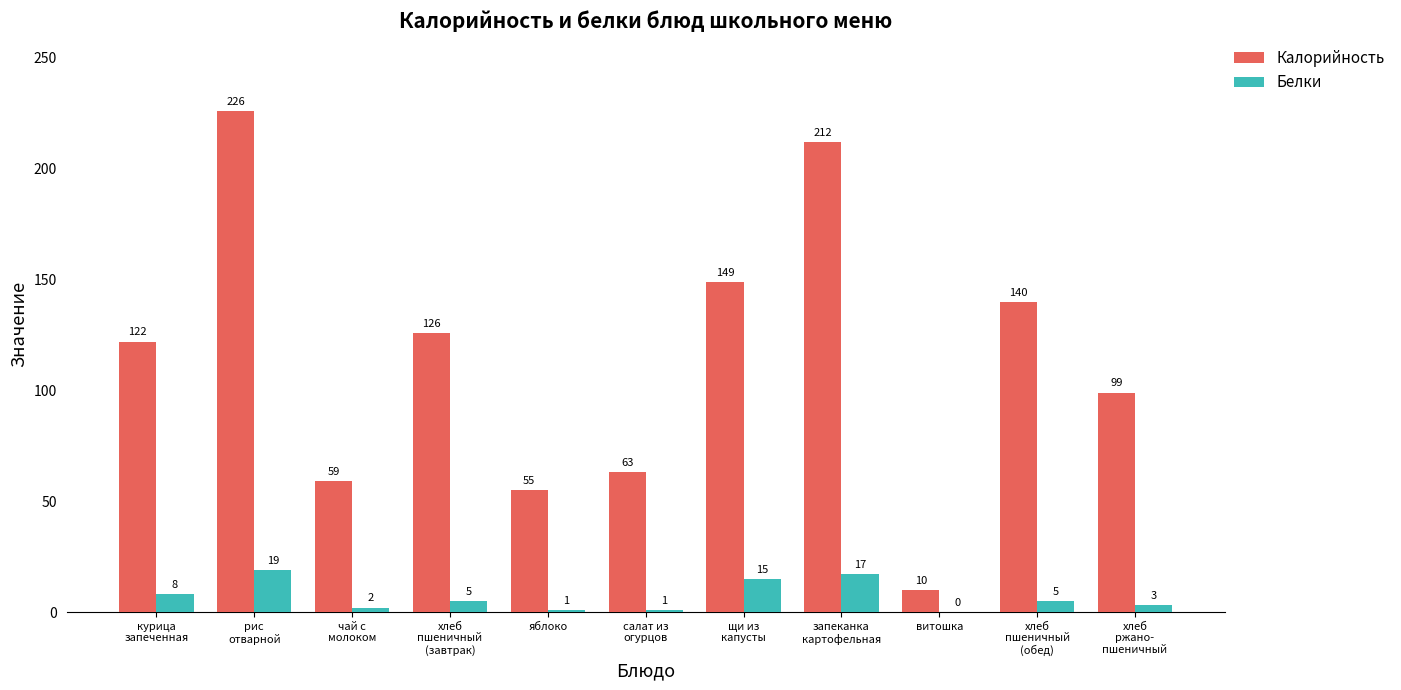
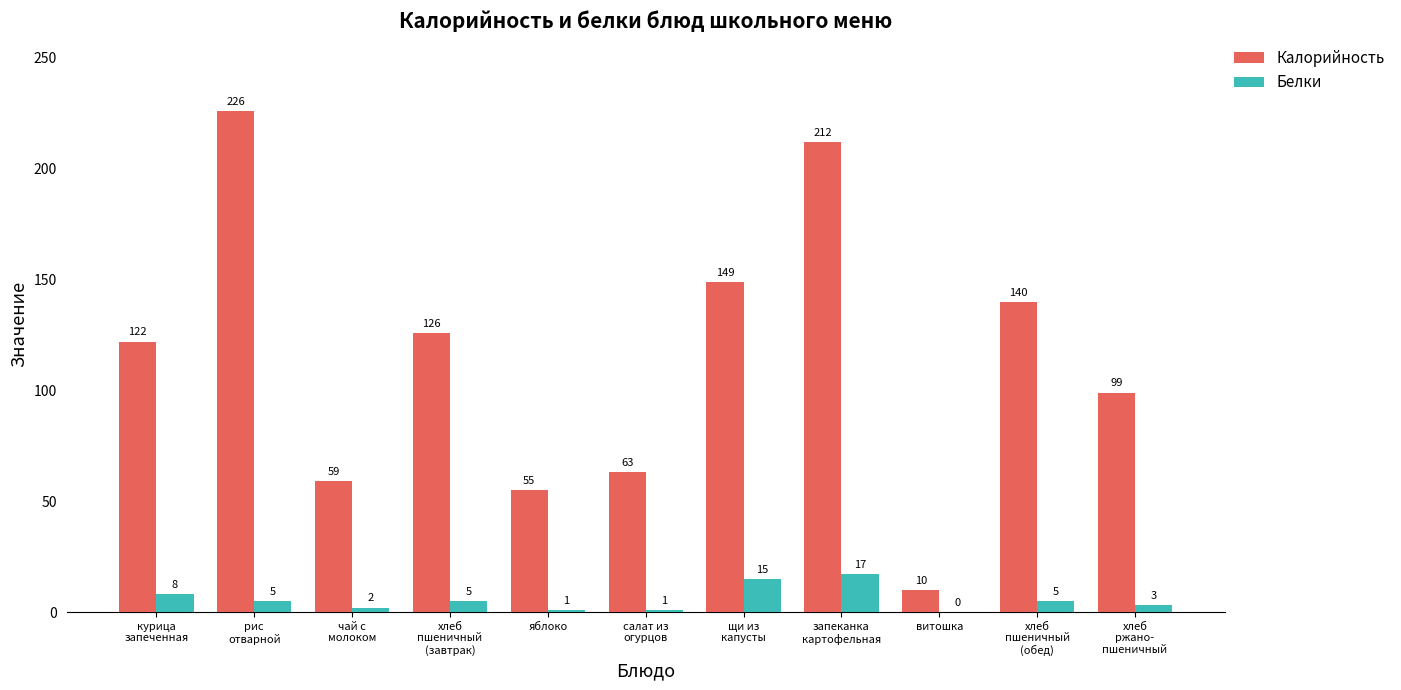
  {
    "Калорийность": {
      "курица запеченная": 122,
      "рис отварной": 226,
      "чай с молоком": 59,
      "хлеб пшеничный (завтрак)": 126,
      "яблоко": 55,
      "салат из огурцов": 63,
      "щи из капусты": 149,
      "запеканка картофельная": 212,
      "витошка": 10,
      "хлеб пшеничный (обед)": 140,
      "хлеб ржано- пшеничный": 99
    },
    "Белки": {
      "курица запеченная": 8,
-     "рис отварной": 19,
+     "рис отварной": 5,
      "чай с молоком": 2,
      "хлеб пшеничный (завтрак)": 5,
      "яблоко": 1,
      "салат из огурцов": 1,
      "щи из капусты": 15,
      "запеканка картофельная": 17,
      "витошка": 0,
      "хлеб пшеничный (обед)": 5,
      "хлеб ржано- пшеничный": 3
    }
  }
